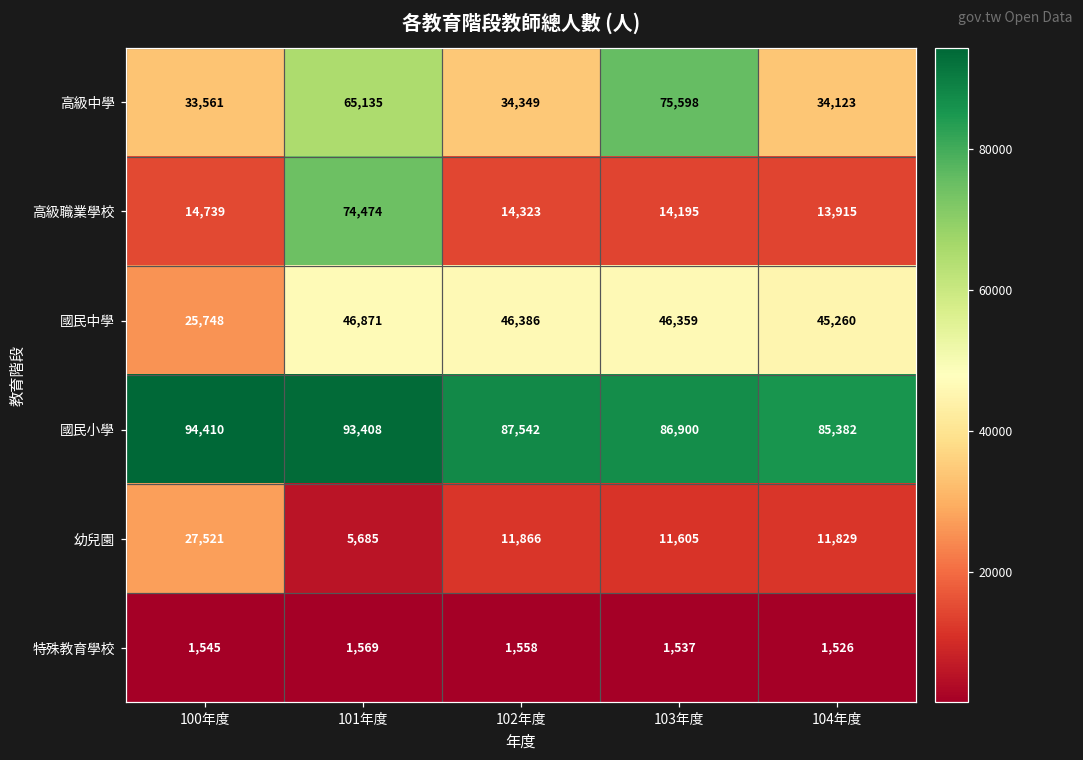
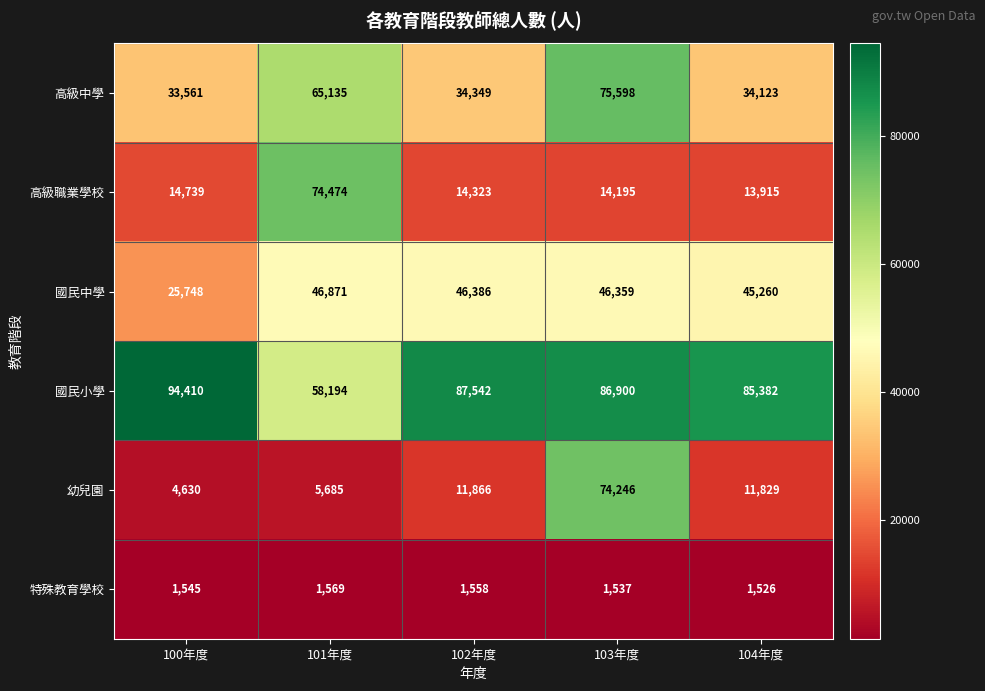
  {
    "高級中學": {
      "100年度": "33,561",
      "101年度": "65,135",
      "102年度": "34,349",
      "103年度": "75,598",
      "104年度": "34,123"
    },
    "高級職業學校": {
      "100年度": "14,739",
      "101年度": "74,474",
      "102年度": "14,323",
      "103年度": "14,195",
      "104年度": "13,915"
    },
    "國民中學": {
      "100年度": "25,748",
      "101年度": "46,871",
      "102年度": "46,386",
      "103年度": "46,359",
      "104年度": "45,260"
    },
    "國民小學": {
      "100年度": "94,410",
-     "101年度": "93,408",
+     "101年度": "58,194",
      "102年度": "87,542",
      "103年度": "86,900",
      "104年度": "85,382"
    },
    "幼兒園": {
-     "100年度": "27,521",
+     "100年度": "4,630",
      "101年度": "5,685",
      "102年度": "11,866",
-     "103年度": "11,605",
+     "103年度": "74,246",
      "104年度": "11,829"
    },
    "特殊教育學校": {
      "100年度": "1,545",
      "101年度": "1,569",
      "102年度": "1,558",
      "103年度": "1,537",
      "104年度": "1,526"
    }
  }
